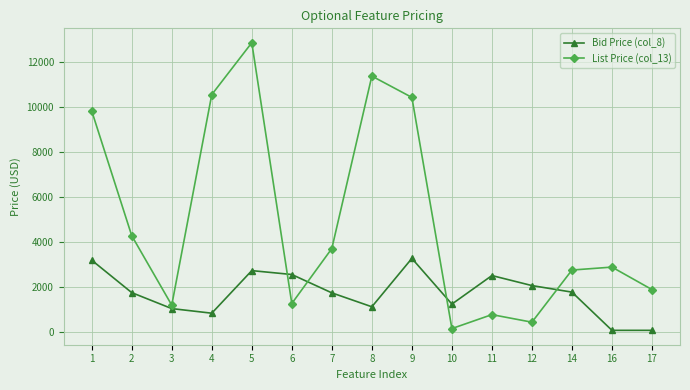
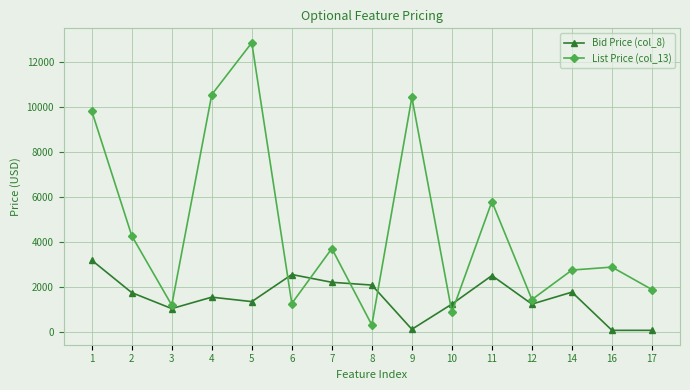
  {
    "Bid Price (col_8)": {
      "1": 3200,
      "2": 1800,
      "3": 1000,
-     "4": 800,
-     "5": 2700,
+     "4": 1600,
+     "5": 1400,
      "6": 2600,
-     "7": 1700,
-     "8": 1100,
-     "9": 3300,
+     "7": 2200,
+     "8": 2100,
+     "9": 100,
      "10": 1200,
      "11": 2500,
-     "12": 2100,
+     "12": 1200,
      "14": 1800,
      "16": 100,
      "17": 100
    },
    "List Price (col_13)": {
      "1": 9800,
      "2": 4300,
      "3": 1200,
      "4": 10500,
      "5": 12800,
      "6": 1300,
      "7": 3700,
-     "8": 11400,
+     "8": 300,
      "9": 10400,
-     "10": 200,
-     "11": 800,
-     "12": 400,
+     "10": 900,
+     "11": 5800,
+     "12": 1400,
      "14": 2800,
      "16": 2900,
      "17": 1900
    }
  }
